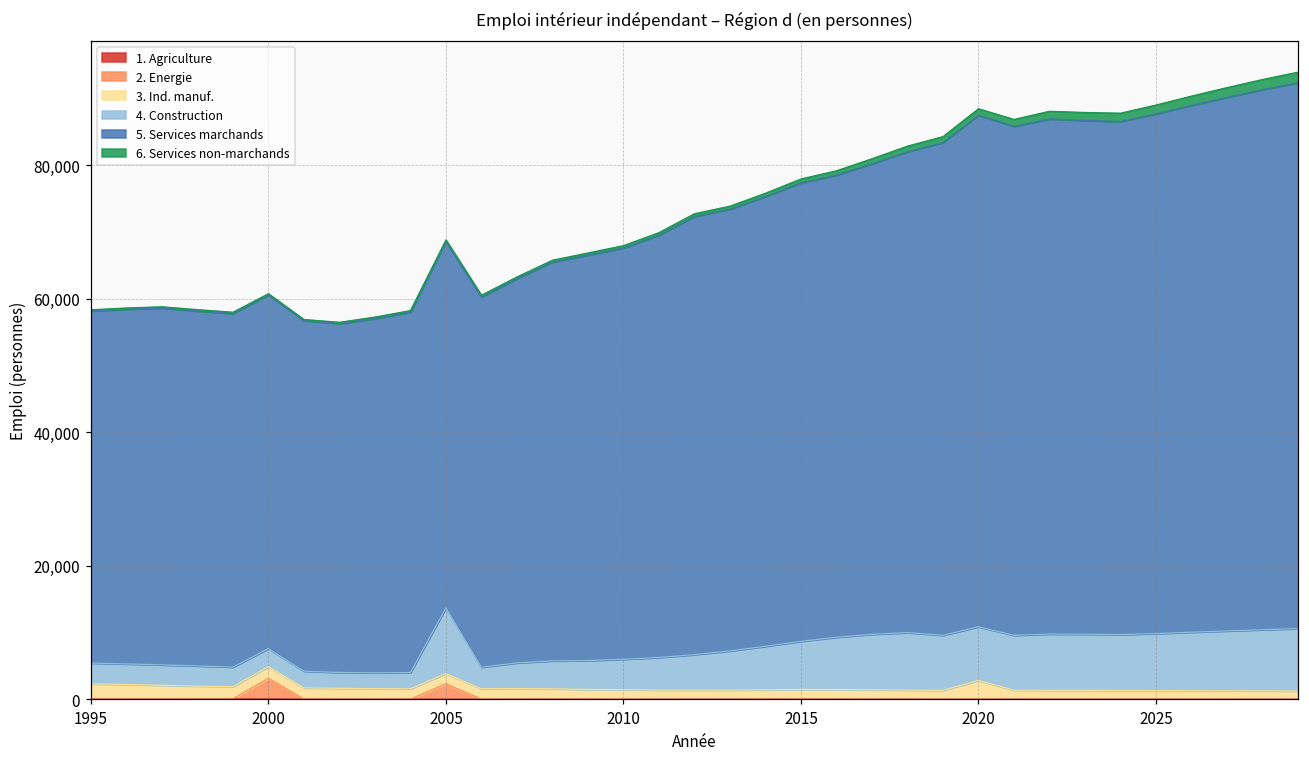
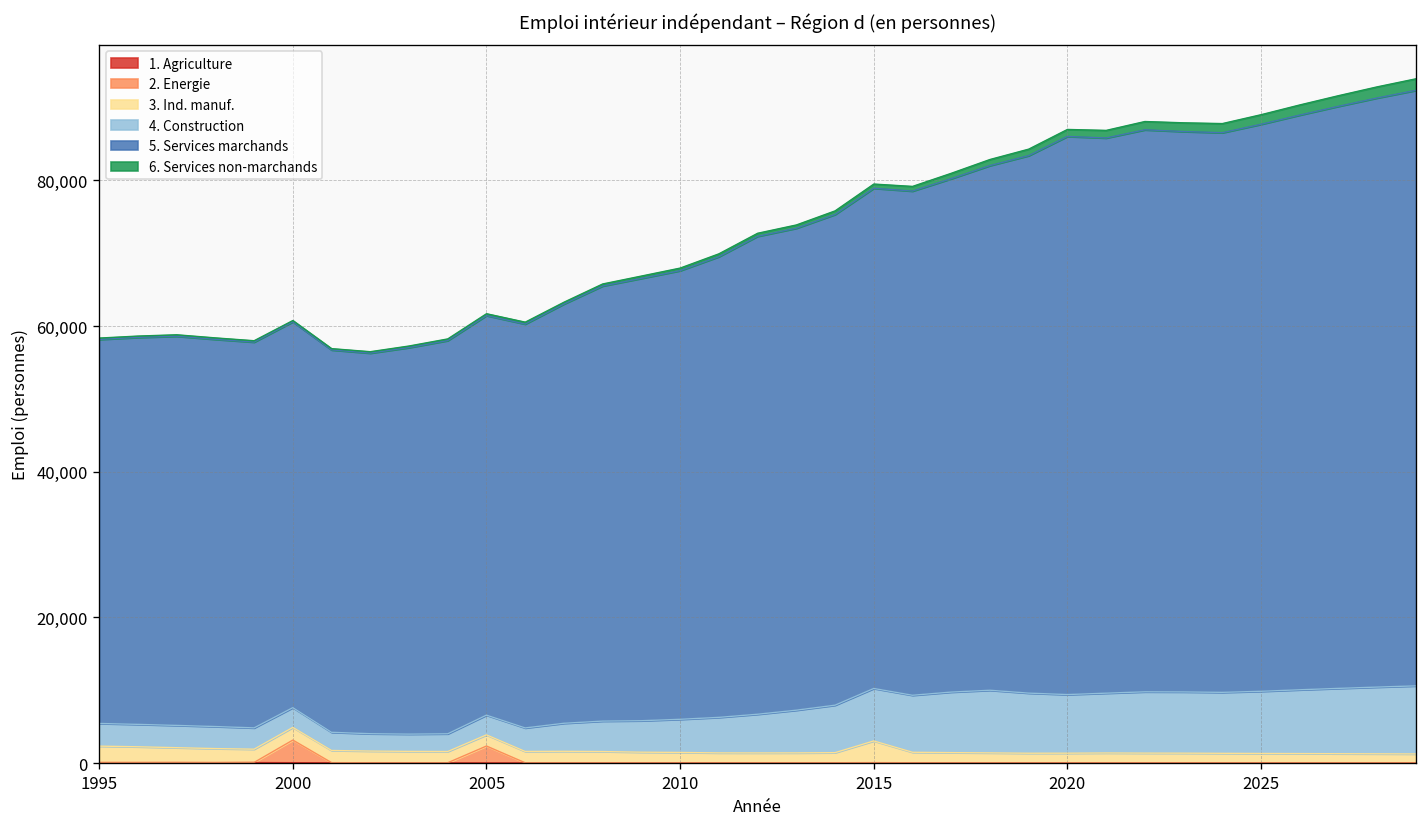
  {
    "1. Agriculture": {
      "2000": "0",
      "2005": "0"
    },
    "2. Energie": {
      "2000": "3,000",
      "2005": "2,000"
    },
    "3. Ind. manuf.": {
      "1995": "2,000",
      "2000": "2,000",
      "2005": "2,000",
      "2010": "1,000",
-     "2015": "1,000",
-     "2020": "3,000",
+     "2015": "3,000",
+     "2020": "1,000",
      "2025": "1,000"
    },
    "4. Construction": {
      "1995": "3,000",
      "2000": "3,000",
-     "2005": "10,000",
+     "2005": "3,000",
      "2010": "5,000",
      "2015": "7,000",
      "2020": "8,000",
      "2025": "9,000"
    },
    "5. Services marchands": {
      "2015": "69,000",
      "2020": "77,000",
      "2025": "78,000"
    },
    "6. Services non-marchands": {
      "2015": "1,000",
      "2020": "1,000",
      "2025": "1,000"
    }
  }
